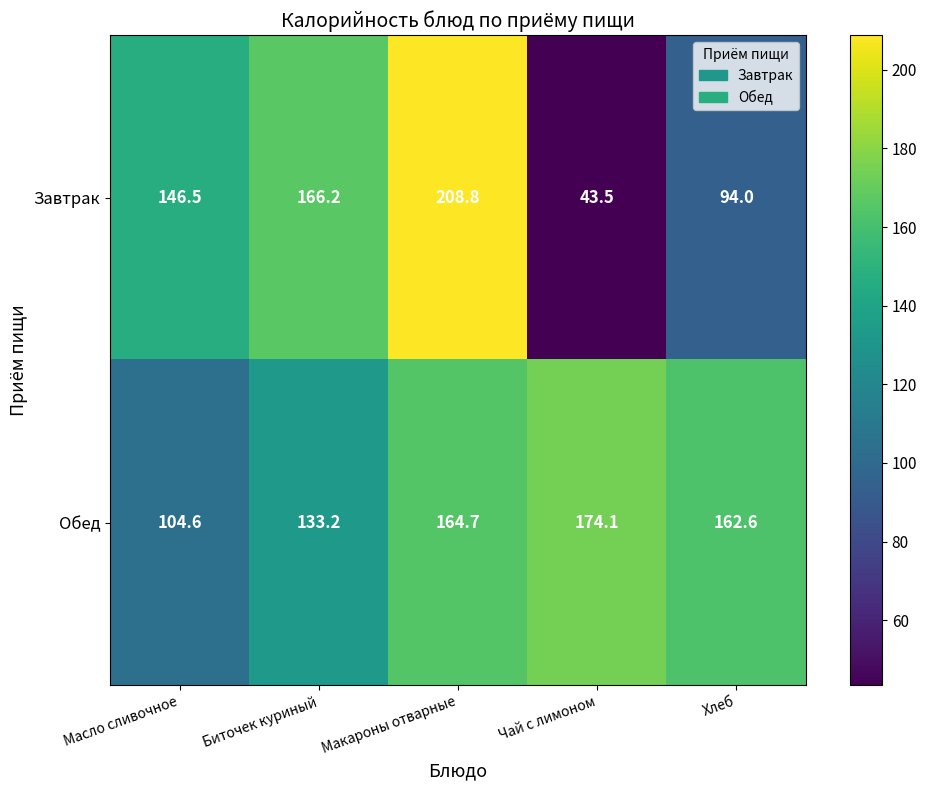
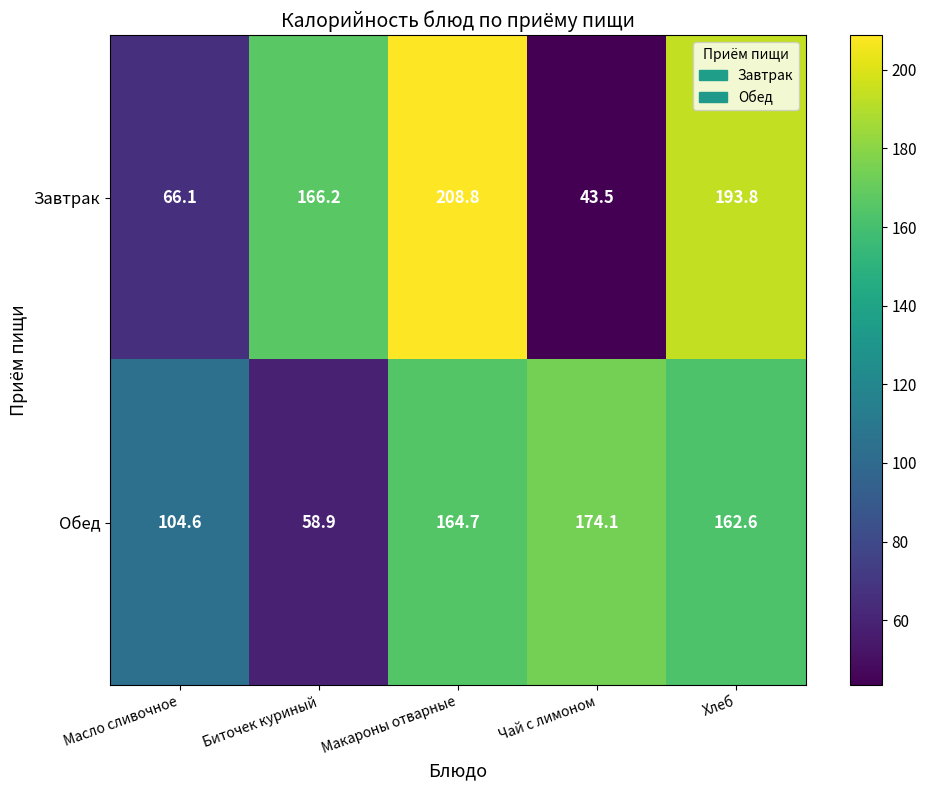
  {
    "Завтрак": {
-     "Масло сливочное": 146.5,
+     "Масло сливочное": 66.1,
      "Биточек куриный": 166.2,
      "Макароны отварные": 208.8,
      "Чай с лимоном": 43.5,
-     "Хлеб": 94.0
+     "Хлеб": 193.8
    },
    "Обед": {
      "Масло сливочное": 104.6,
-     "Биточек куриный": 133.2,
+     "Биточек куриный": 58.9,
      "Макароны отварные": 164.7,
      "Чай с лимоном": 174.1,
      "Хлеб": 162.6
    }
  }
